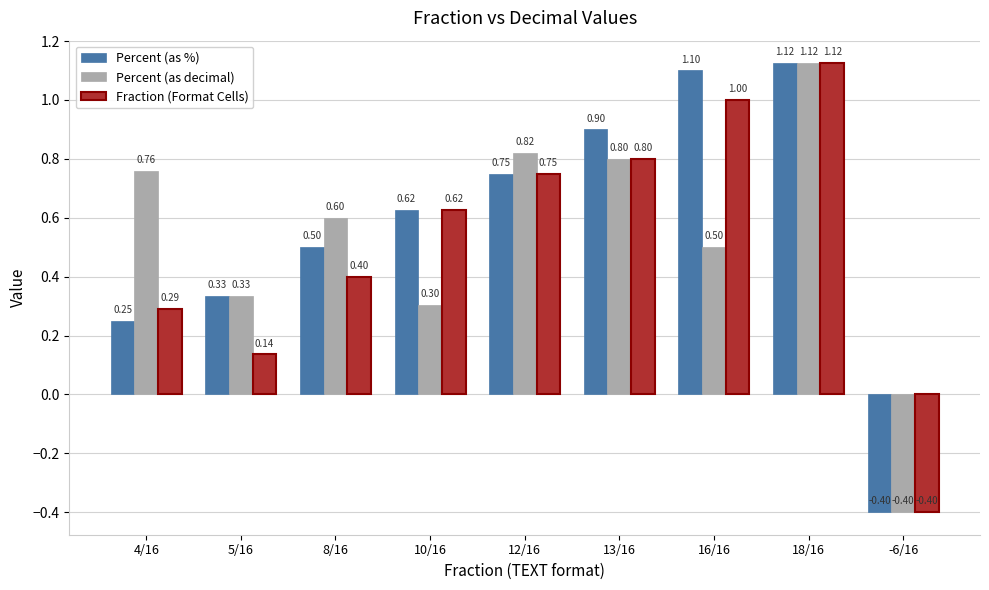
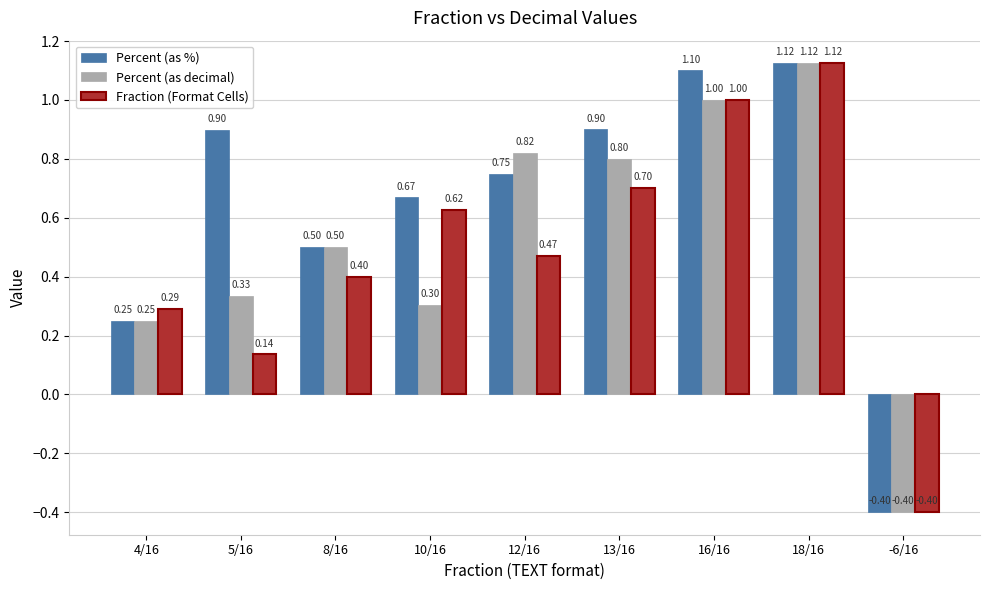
  {
    "Percent (as %)": {
      "4/16": 0.25,
-     "5/16": 0.33,
+     "5/16": 0.90,
      "8/16": 0.50,
-     "10/16": 0.62,
+     "10/16": 0.67,
      "12/16": 0.75,
      "13/16": 0.90,
      "16/16": 1.10,
      "18/16": 1.12,
      "-6/16": -0.40
    },
    "Percent (as decimal)": {
-     "4/16": 0.76,
+     "4/16": 0.25,
      "5/16": 0.33,
-     "8/16": 0.60,
+     "8/16": 0.50,
      "10/16": 0.30,
      "12/16": 0.82,
      "13/16": 0.80,
-     "16/16": 0.50,
+     "16/16": 1.00,
      "18/16": 1.12,
      "-6/16": -0.40
    },
    "Fraction (Format Cells)": {
      "4/16": 0.29,
      "5/16": 0.14,
      "8/16": 0.40,
      "10/16": 0.62,
-     "12/16": 0.75,
-     "13/16": 0.80,
+     "12/16": 0.47,
+     "13/16": 0.70,
      "16/16": 1.00,
      "18/16": 1.12,
      "-6/16": -0.40
    }
  }
